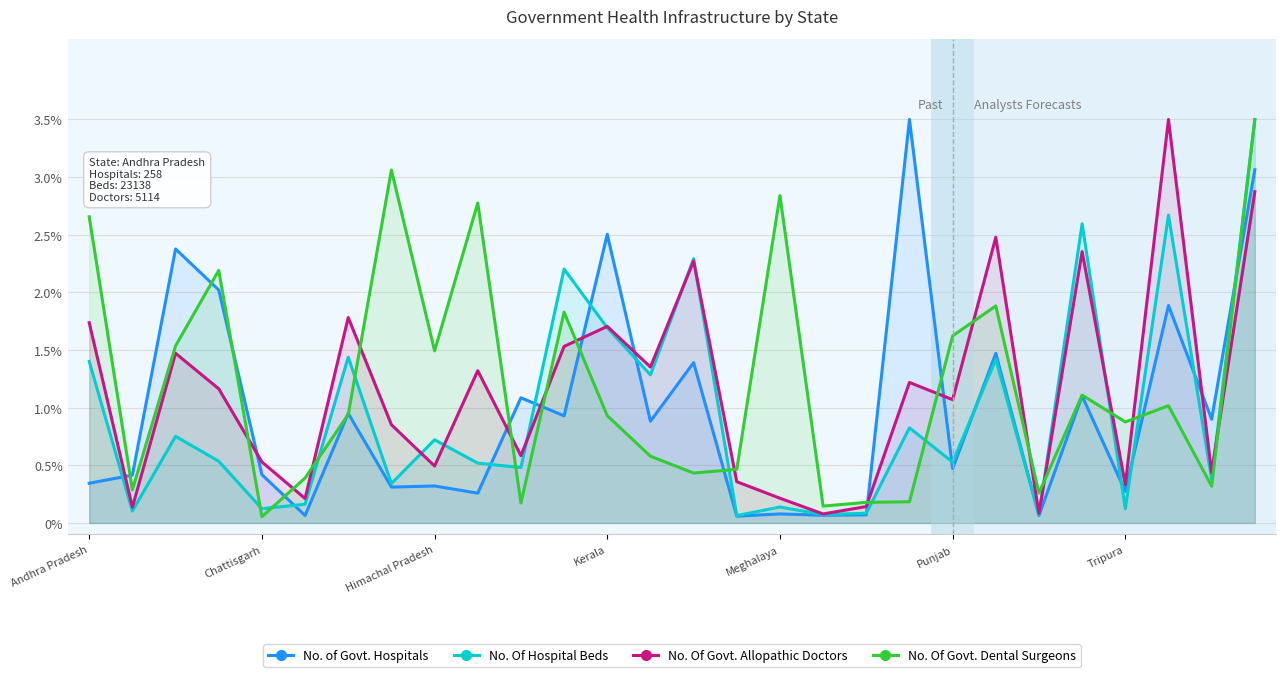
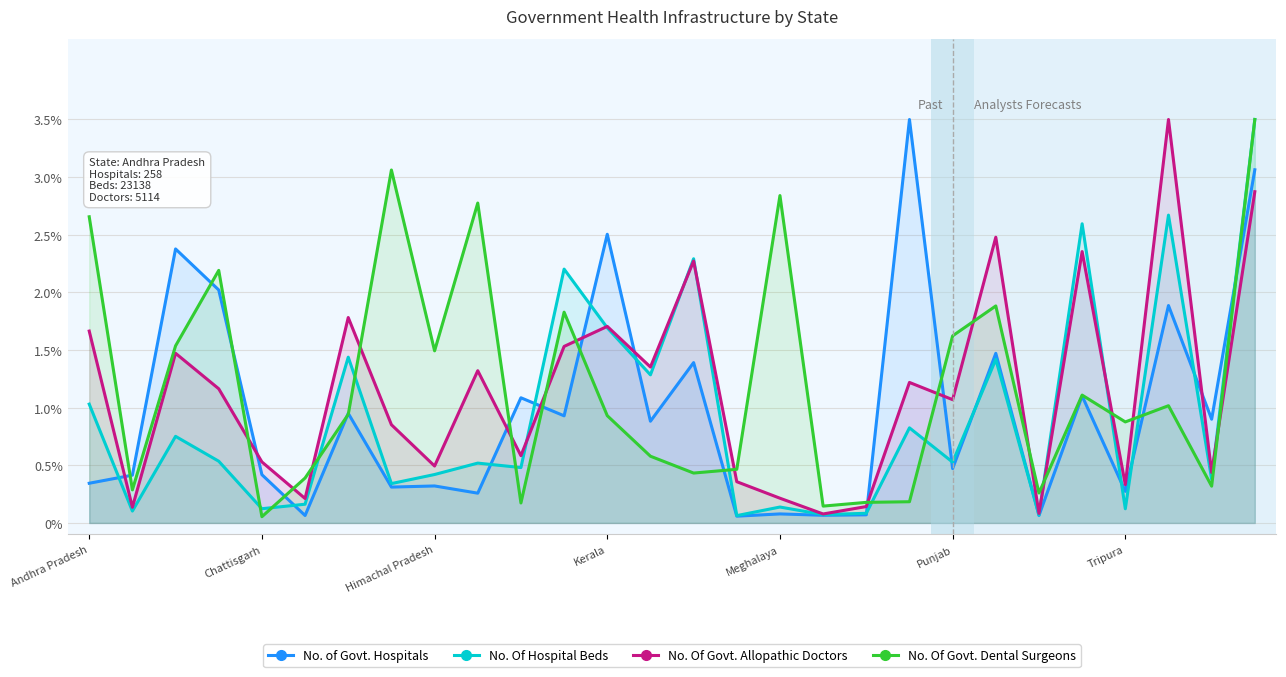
  {
    "No. of Govt. Hospitals": {
      "Andhra Pradesh": "0.34%",
      "Chattisgarh": "0.42%",
      "Himachal Pradesh": "0.32%",
      "Kerala": "2.50%",
      "Meghalaya": "0.08%",
      "Tripura": "0.27%"
    },
    "No. Of Hospital Beds": {
-     "Andhra Pradesh": "1.40%",
+     "Andhra Pradesh": "1.03%",
      "Chattisgarh": "0.12%",
-     "Himachal Pradesh": "0.72%",
+     "Himachal Pradesh": "0.42%",
      "Meghalaya": "0.14%",
      "Tripura": "0.12%"
    },
    "No. Of Govt. Allopathic Doctors": {
-     "Andhra Pradesh": "1.74%",
+     "Andhra Pradesh": "1.66%",
      "Chattisgarh": "0.53%",
      "Himachal Pradesh": "0.49%",
      "Meghalaya": "0.21%",
      "Tripura": "0.33%"
    },
    "No. Of Govt. Dental Surgeons": {
      "Chattisgarh": "0.05%",
      "Himachal Pradesh": "1.49%",
      "Kerala": "0.93%",
      "Meghalaya": "2.84%",
      "Tripura": "0.88%"
    }
  }
